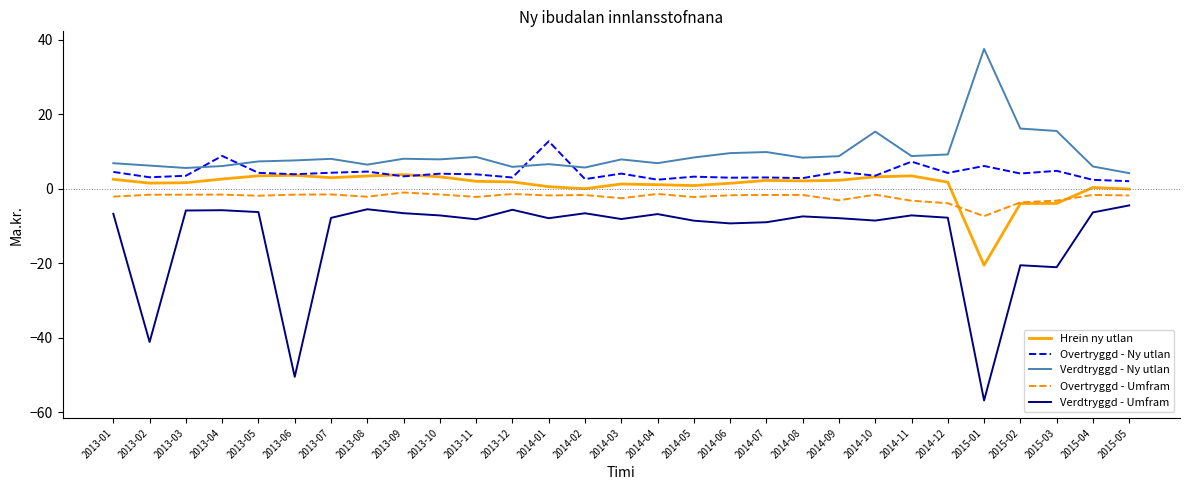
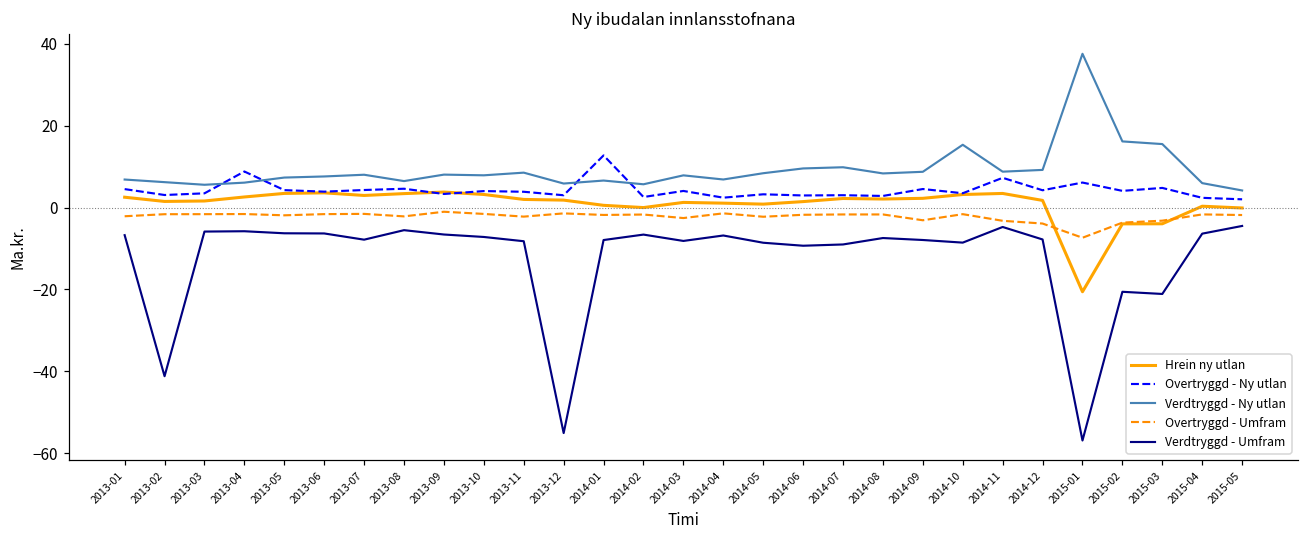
  {
    "Overtryggd - Ny utlan": {
      "2013-01": 5,
      "2013-02": 3,
      "2013-03": 3,
      "2013-04": 9,
      "2013-05": 4,
      "2013-07": 4,
      "2013-08": 5,
      "2013-10": 4,
      "2013-11": 4,
      "2013-12": 3,
      "2014-01": 13,
      "2014-02": 3,
      "2014-03": 4,
      "2014-04": 2,
      "2014-05": 3,
      "2014-06": 3,
      "2014-07": 3,
      "2014-08": 3,
      "2014-09": 5,
      "2014-11": 7,
      "2014-12": 4,
      "2015-01": 6,
      "2015-02": 4,
      "2015-03": 5,
      "2015-04": 2,
      "2015-05": 2
    },
    "Verdtryggd - Ny utlan": {
      "2013-01": 7,
      "2013-02": 6,
      "2013-03": 6,
      "2013-04": 6,
      "2013-05": 7,
      "2013-06": 8,
      "2013-07": 8,
      "2013-08": 6,
      "2013-09": 8,
      "2013-10": 8,
      "2013-11": 9,
      "2013-12": 6,
      "2014-01": 7,
      "2014-02": 6,
      "2014-03": 8,
      "2014-04": 7,
      "2014-05": 8,
      "2014-06": 10,
      "2014-07": 10,
      "2014-08": 8,
      "2014-09": 9,
      "2014-10": 15,
      "2014-11": 9,
      "2014-12": 9,
      "2015-01": 38,
      "2015-02": 16,
      "2015-03": 16,
      "2015-04": 6,
      "2015-05": 4
    },
    "Verdtryggd - Umfram": {
      "2013-01": -7,
      "2013-02": -41,
      "2013-03": -6,
      "2013-04": -6,
      "2013-05": -6,
-     "2013-06": -51,
+     "2013-06": -6,
      "2013-07": -8,
      "2013-08": -6,
      "2013-09": -7,
      "2013-10": -7,
      "2013-11": -8,
-     "2013-12": -6,
+     "2013-12": -55,
      "2014-01": -8,
      "2014-02": -7,
      "2014-03": -8,
      "2014-04": -7,
      "2014-05": -9,
      "2014-06": -9,
      "2014-07": -9,
      "2014-08": -7,
      "2014-09": -8,
      "2014-10": -9,
-     "2014-11": -7,
+     "2014-11": -5,
      "2014-12": -8,
      "2015-01": -57,
      "2015-02": -21,
      "2015-03": -21,
      "2015-04": -6,
      "2015-05": -4
    }
  }
